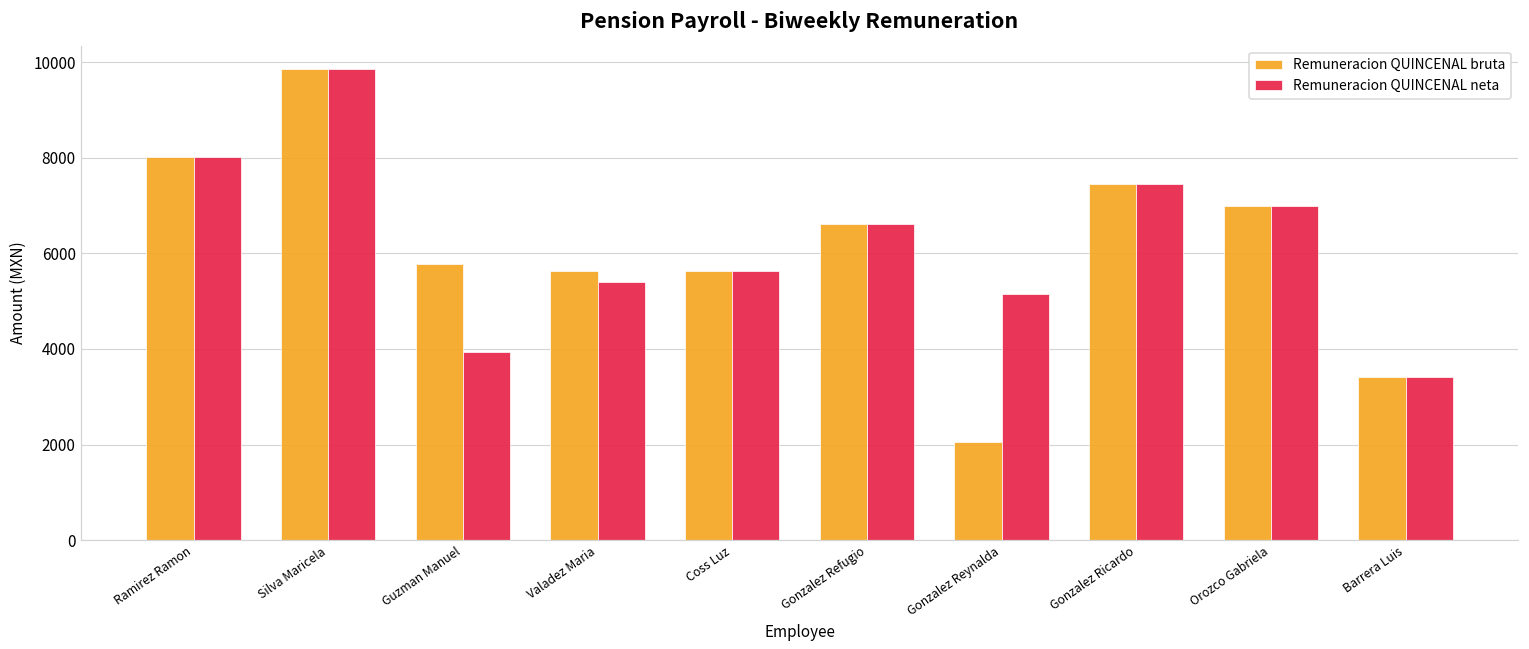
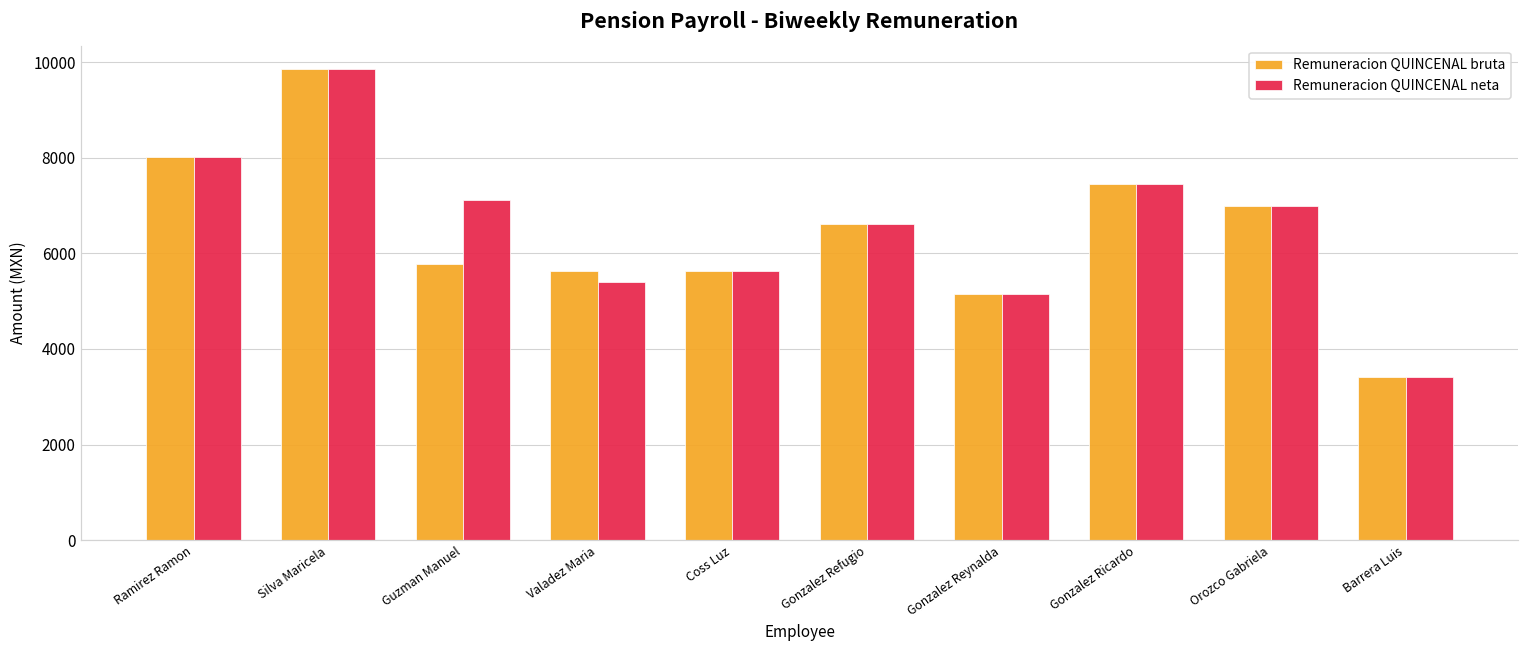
  {
    "Remuneracion QUINCENAL bruta": {
      "Ramirez Ramon": 8000,
      "Silva Maricela": 9800,
      "Guzman Manuel": 5800,
      "Valadez Maria": 5600,
      "Coss Luz": 5600,
      "Gonzalez Refugio": 6600,
-     "Gonzalez Reynalda": 2100,
+     "Gonzalez Reynalda": 5100,
      "Gonzalez Ricardo": 7400,
      "Orozco Gabriela": 7000,
      "Barrera Luis": 3400
    },
    "Remuneracion QUINCENAL neta": {
      "Ramirez Ramon": 8000,
      "Silva Maricela": 9800,
-     "Guzman Manuel": 3900,
+     "Guzman Manuel": 7100,
      "Valadez Maria": 5400,
      "Coss Luz": 5600,
      "Gonzalez Refugio": 6600,
      "Gonzalez Reynalda": 5100,
      "Gonzalez Ricardo": 7400,
      "Orozco Gabriela": 7000,
      "Barrera Luis": 3400
    }
  }
